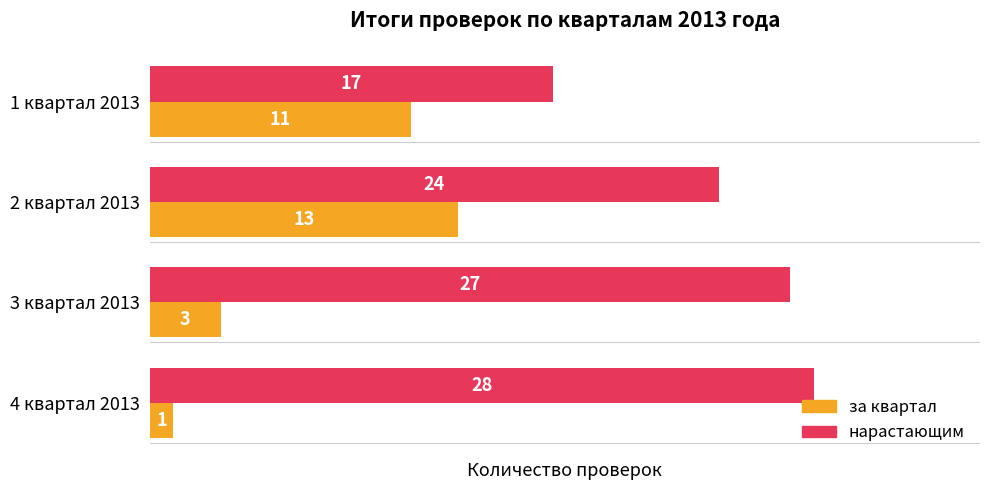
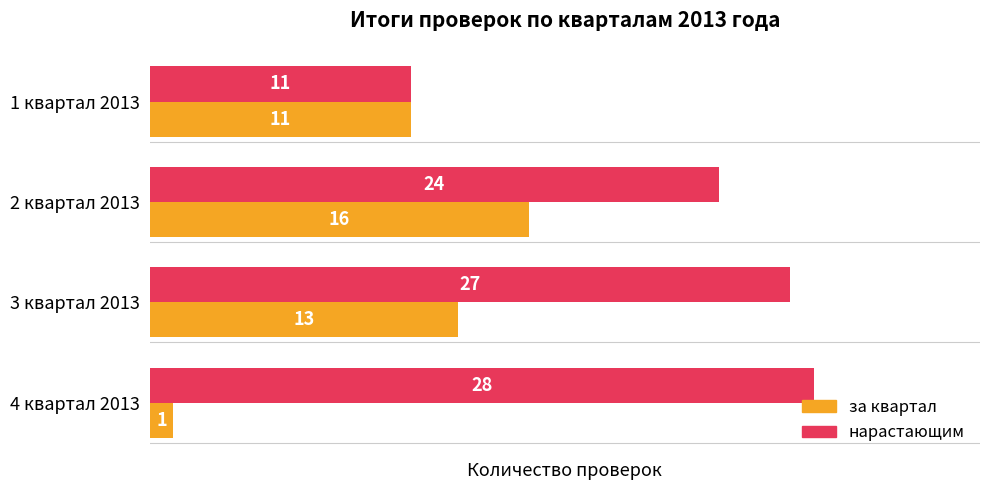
  {
    "за квартал": {
      "1 квартал 2013": 11,
-     "2 квартал 2013": 13,
-     "3 квартал 2013": 3,
+     "2 квартал 2013": 16,
+     "3 квартал 2013": 13,
      "4 квартал 2013": 1
    },
    "нарастающим": {
-     "1 квартал 2013": 17,
+     "1 квартал 2013": 11,
      "2 квартал 2013": 24,
      "3 квартал 2013": 27,
      "4 квартал 2013": 28
    }
  }
